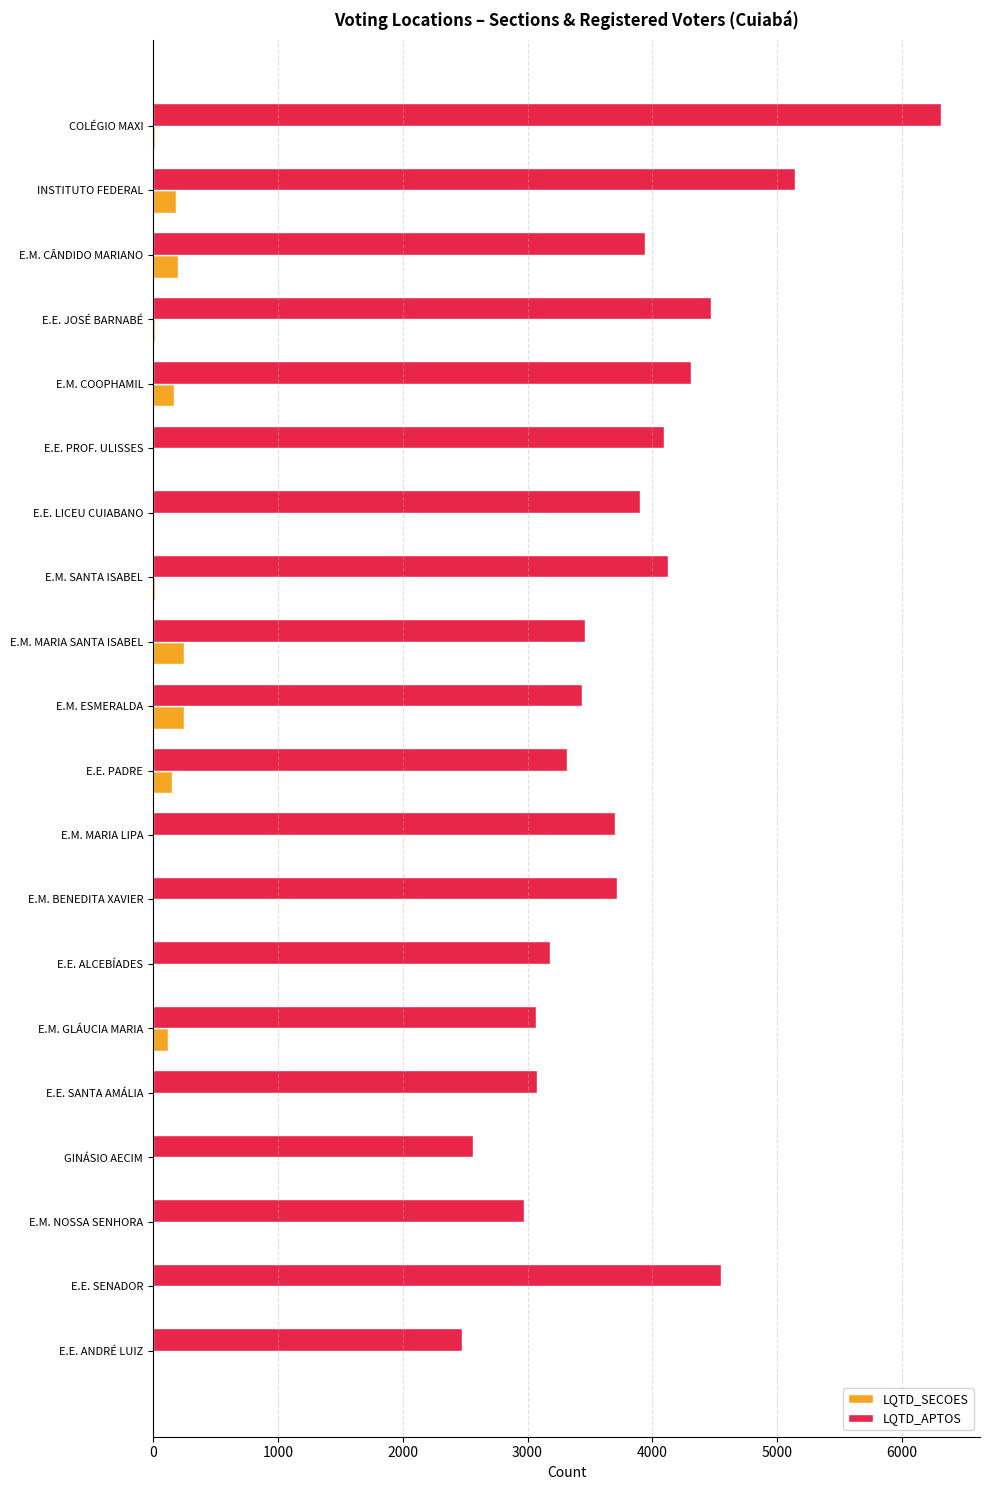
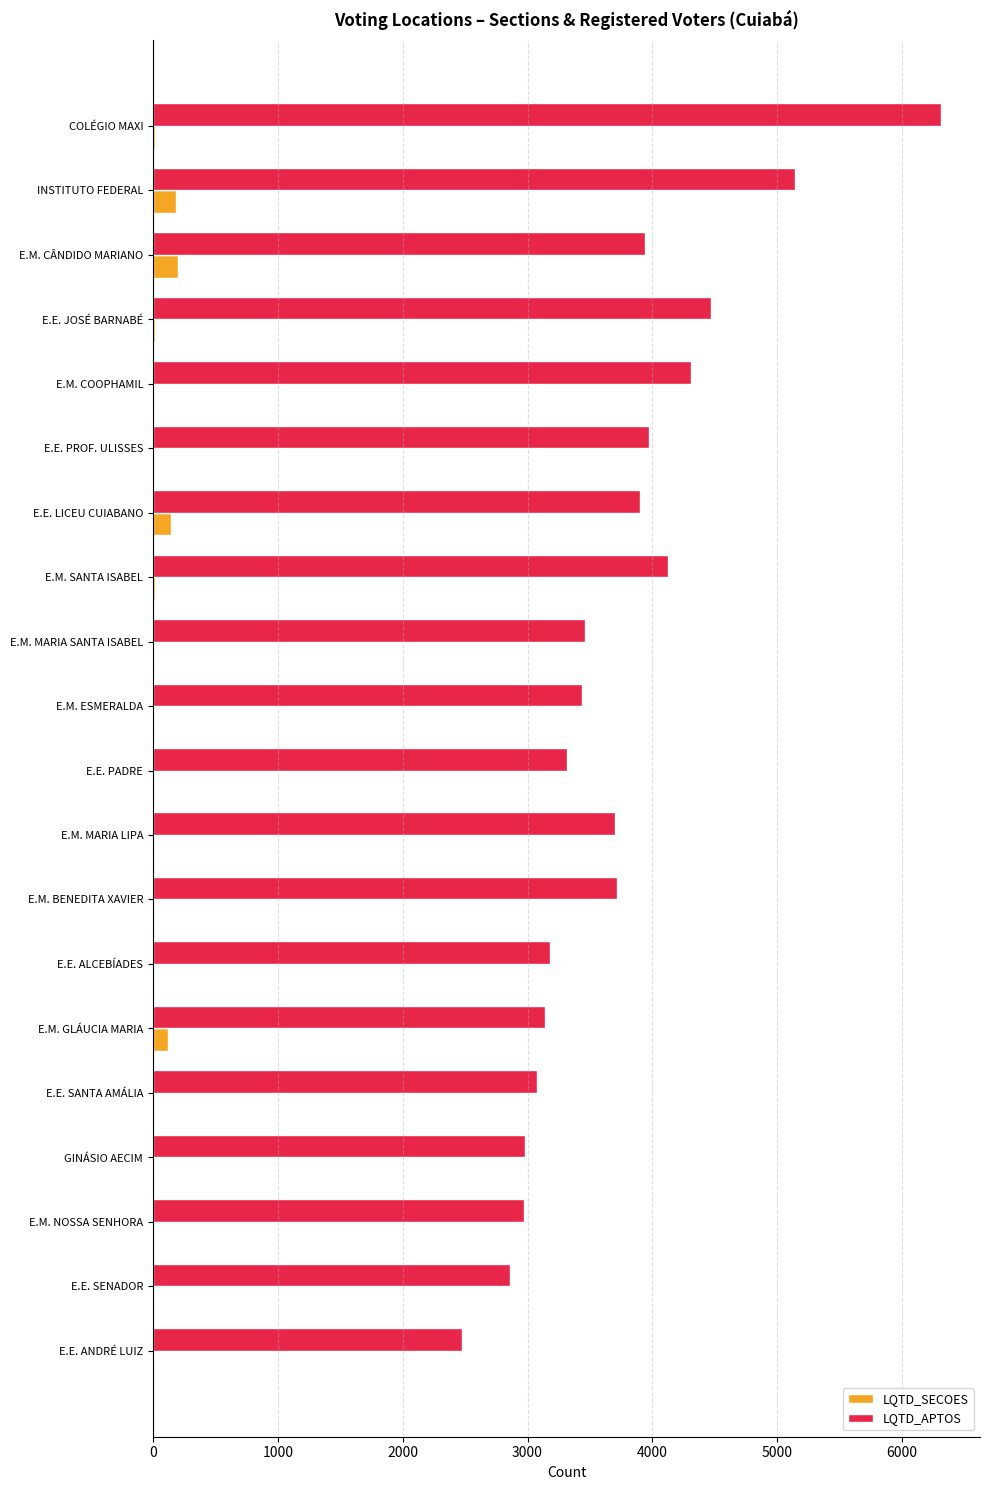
  {
    "LQTD_SECOES": {
      "INSTITUTO FEDERAL": 180,
      "E.M. CÂNDIDO MARIANO": 200,
-     "E.M. COOPHAMIL": 170,
-     "E.E. LICEU CUIABANO": 10,
-     "E.M. MARIA SANTA ISABEL": 250,
-     "E.M. ESMERALDA": 250,
-     "E.E. PADRE": 160,
+     "E.M. COOPHAMIL": 10,
+     "E.E. LICEU CUIABANO": 150,
+     "E.M. MARIA SANTA ISABEL": 10,
+     "E.M. ESMERALDA": 10,
+     "E.E. PADRE": 10,
      "E.M. GLÁUCIA MARIA": 120
    },
    "LQTD_APTOS": {
      "COLÉGIO MAXI": 6310,
      "INSTITUTO FEDERAL": 5140,
      "E.M. CÂNDIDO MARIANO": 3940,
      "E.E. JOSÉ BARNABÉ": 4470,
      "E.M. COOPHAMIL": 4310,
-     "E.E. PROF. ULISSES": 4090,
+     "E.E. PROF. ULISSES": 3970,
      "E.E. LICEU CUIABANO": 3900,
      "E.M. SANTA ISABEL": 4130,
      "E.M. MARIA SANTA ISABEL": 3460,
      "E.M. ESMERALDA": 3430,
      "E.E. PADRE": 3320,
      "E.M. MARIA LIPA": 3700,
      "E.M. BENEDITA XAVIER": 3720,
      "E.E. ALCEBÍADES": 3180,
-     "E.M. GLÁUCIA MARIA": 3070,
+     "E.M. GLÁUCIA MARIA": 3140,
      "E.E. SANTA AMÁLIA": 3080,
-     "GINÁSIO AECIM": 2570,
+     "GINÁSIO AECIM": 2980,
      "E.M. NOSSA SENHORA": 2970,
-     "E.E. SENADOR": 4550,
+     "E.E. SENADOR": 2860,
      "E.E. ANDRÉ LUIZ": 2480
    }
  }
